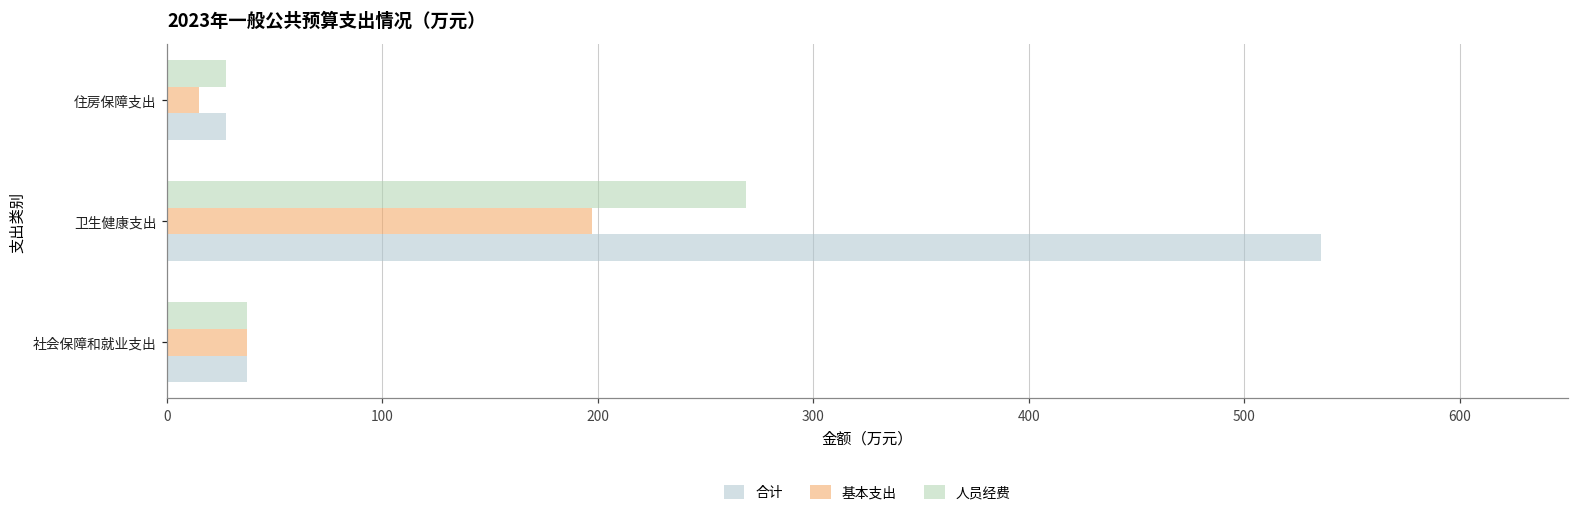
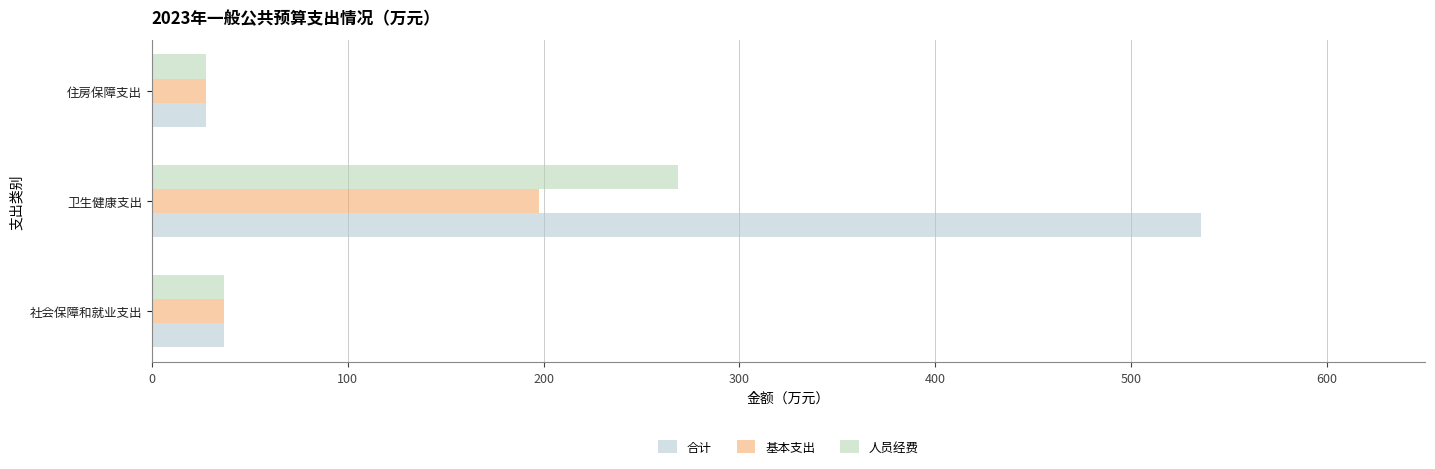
  {
    "基本支出": {
-     "住房保障支出": 15,
+     "住房保障支出": 27,
      "卫生健康支出": 197,
      "社会保障和就业支出": 37
    }
  }
